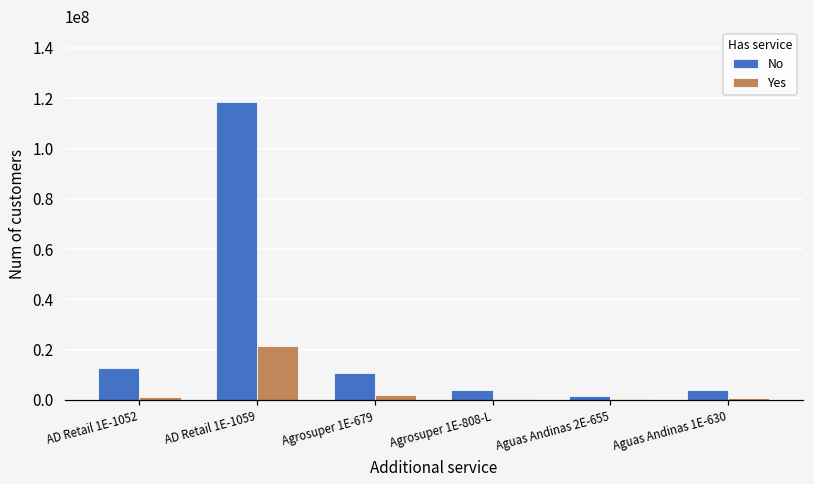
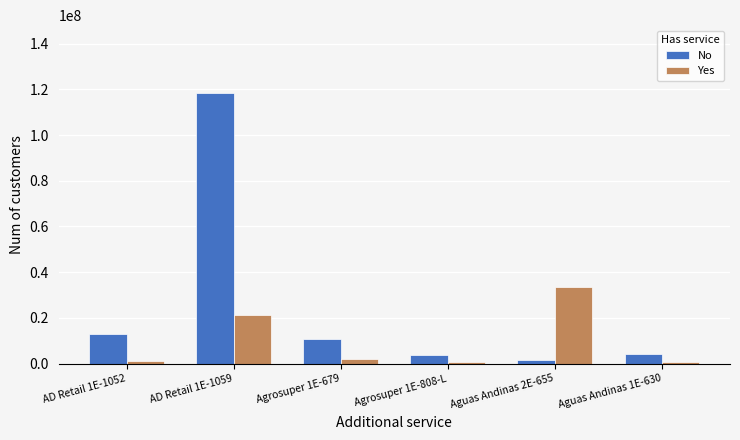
  {
    "No": {
      "AD Retail 1E-1052": 13000000,
      "AD Retail 1E-1059": 118000000,
      "Agrosuper 1E-679": 11000000,
      "Agrosuper 1E-808-L": 4000000,
      "Aguas Andinas 2E-655": 2000000,
      "Aguas Andinas 1E-630": 4000000
    },
    "Yes": {
      "AD Retail 1E-1052": 1000000,
      "AD Retail 1E-1059": 21000000,
      "Agrosuper 1E-679": 2000000,
-     "Aguas Andinas 2E-655": 0
+     "Aguas Andinas 2E-655": 34000000
    }
  }
